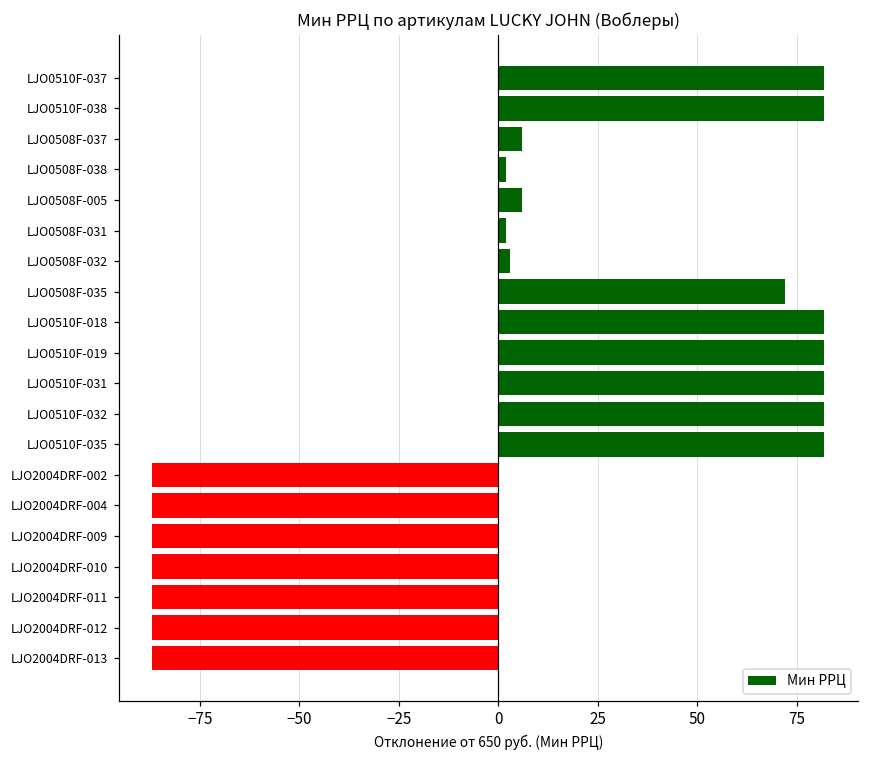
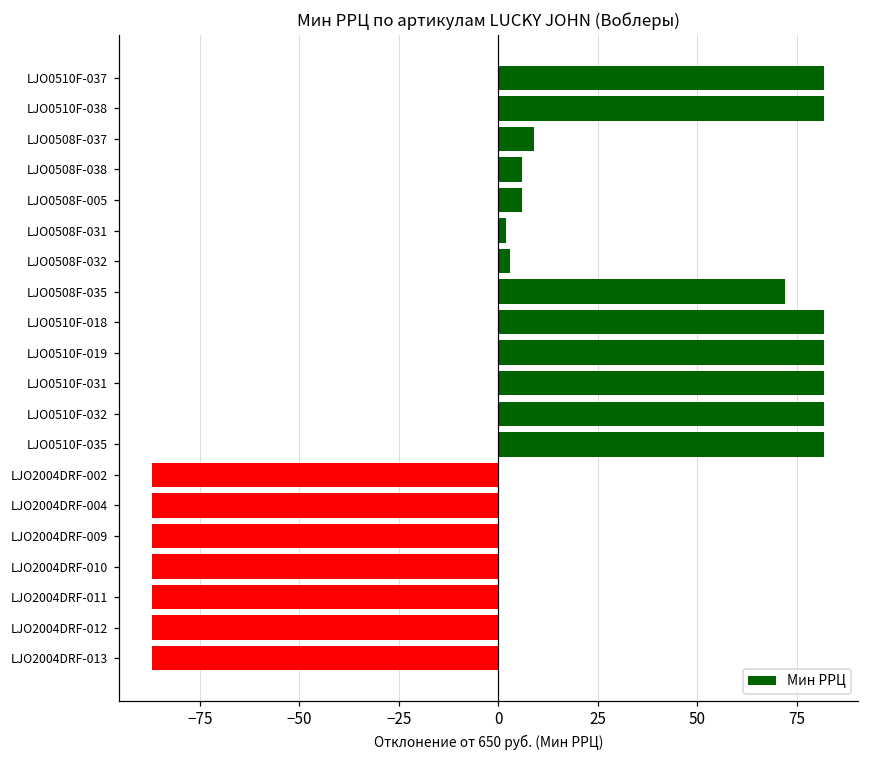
  {
    "LJO0510F-037": 82,
    "LJO0510F-038": 82,
-   "LJO0508F-037": 6,
-   "LJO0508F-038": 2,
+   "LJO0508F-037": 9,
+   "LJO0508F-038": 6,
    "LJO0508F-005": 6,
    "LJO0508F-031": 2,
    "LJO0508F-032": 3,
    "LJO0508F-035": 72,
    "LJO0510F-018": 82,
    "LJO0510F-019": 82,
    "LJO0510F-031": 82,
    "LJO0510F-032": 82,
    "LJO0510F-035": 82,
    "LJO2004DRF-002": -87,
    "LJO2004DRF-004": -87,
    "LJO2004DRF-009": -87,
    "LJO2004DRF-010": -87,
    "LJO2004DRF-011": -87,
    "LJO2004DRF-012": -87,
    "LJO2004DRF-013": -87
  }
